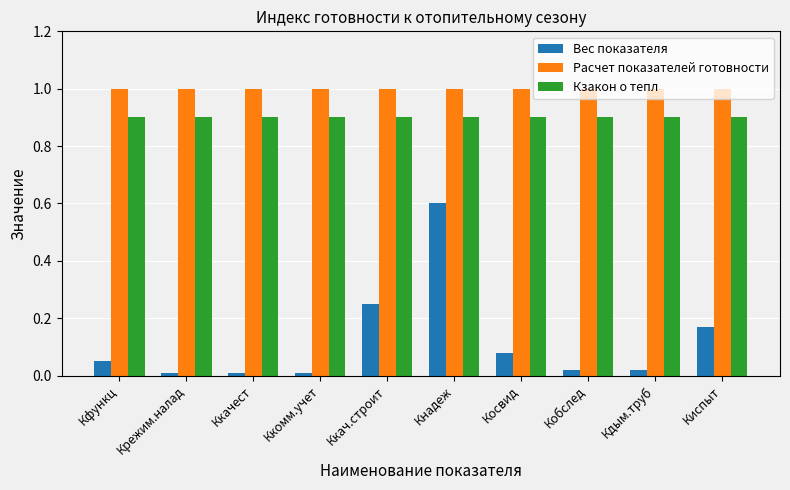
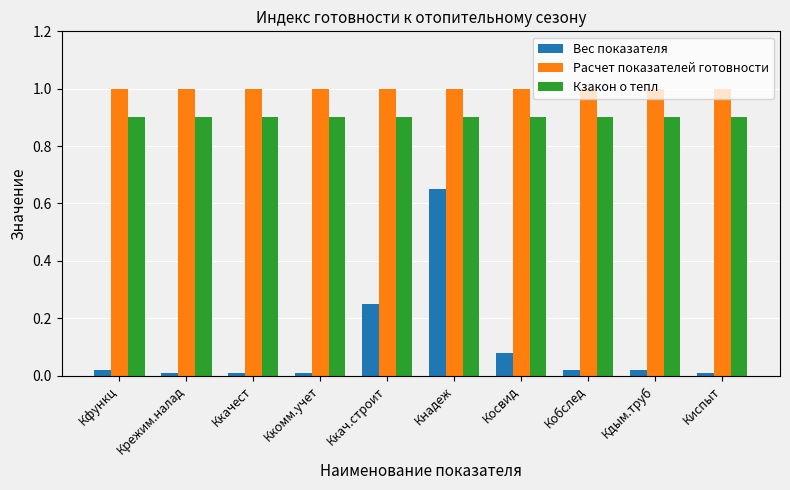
  {
    "Вес показателя": {
-     "Кфункц": 0.05,
+     "Кфункц": 0.02,
      "Крежим.налад": 0.01,
      "Ккачест": 0.01,
      "Ккомм.учет": 0.01,
      "Ккач.строит": 0.25,
-     "Кнадеж": 0.60,
+     "Кнадеж": 0.65,
      "Косвид": 0.08,
      "Кобслед": 0.02,
      "Кдым.труб": 0.02,
-     "Киспыт": 0.17
+     "Киспыт": 0.01
    },
    "Расчет показателей готовности": {
      "Кфункц": 1.00,
      "Крежим.налад": 1.00,
      "Ккачест": 1.00,
      "Ккомм.учет": 1.00,
      "Ккач.строит": 1.00,
      "Кнадеж": 1.00,
      "Косвид": 1.00
    },
    "Кзакон о тепл": {
      "Кфункц": 0.90,
      "Крежим.налад": 0.90,
      "Ккачест": 0.90,
      "Ккомм.учет": 0.90,
      "Ккач.строит": 0.90,
      "Кнадеж": 0.90,
      "Косвид": 0.90,
      "Кобслед": 0.90,
      "Кдым.труб": 0.90,
      "Киспыт": 0.90
    }
  }
